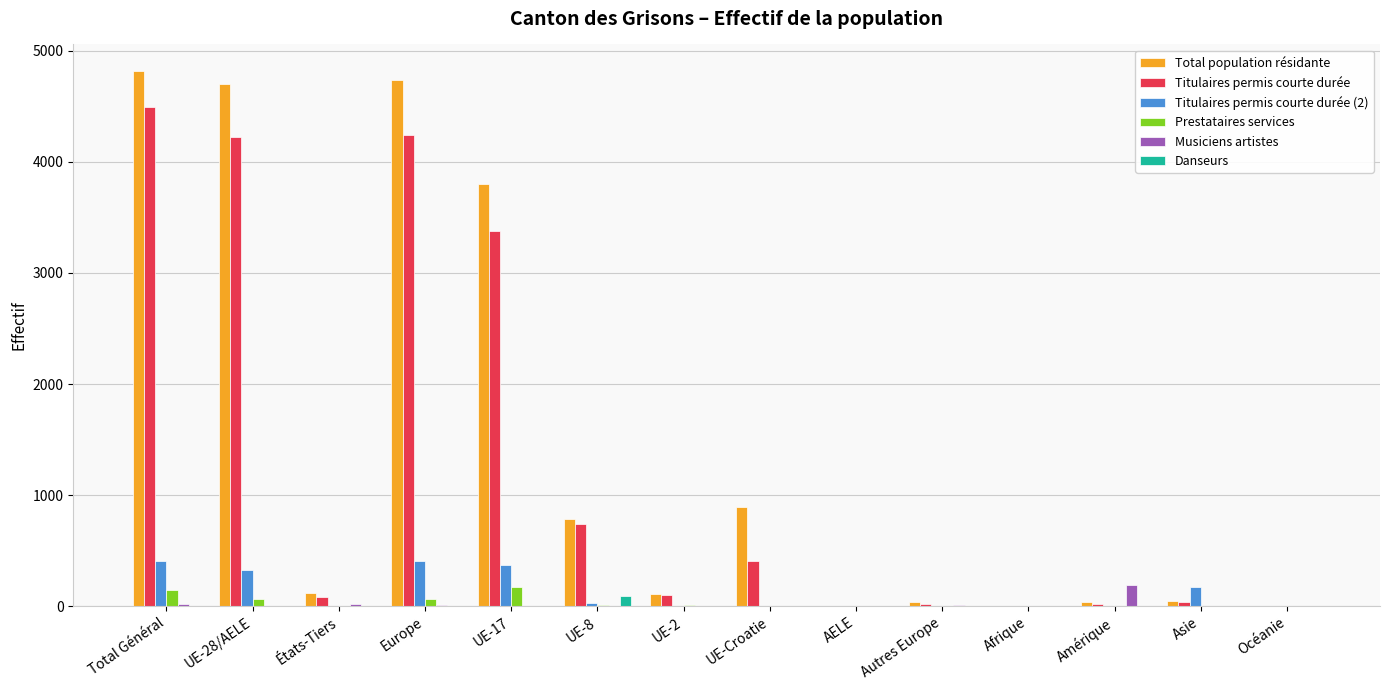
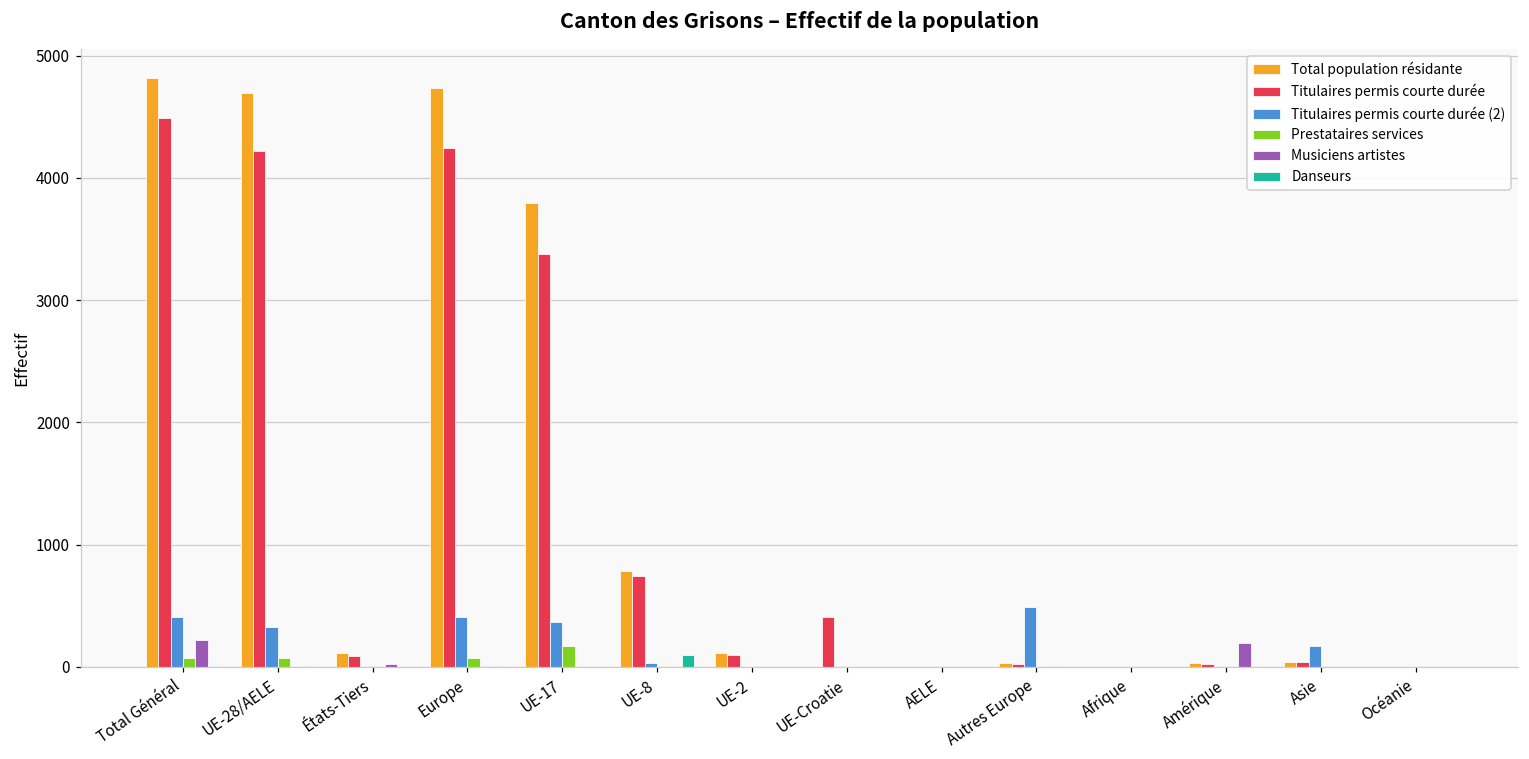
  {
    "Total population résidante": {
      "Total Général": 4820,
      "UE-28/AELE": 4700,
      "États-Tiers": 120,
      "Europe": 4730,
      "UE-17": 3800,
      "UE-8": 790,
      "UE-2": 110,
-     "UE-Croatie": 890,
+     "UE-Croatie": 0,
      "Autres Europe": 30,
      "Amérique": 40,
      "Asie": 40
    },
    "Titulaires permis courte durée": {
      "Total Général": 4490,
      "UE-28/AELE": 4220,
      "États-Tiers": 90,
      "Europe": 4240,
      "UE-17": 3380,
      "UE-8": 740,
      "UE-2": 100,
      "UE-Croatie": 410,
      "Asie": 40
    },
    "Titulaires permis courte durée (2)": {
      "Total Général": 410,
      "UE-28/AELE": 320,
      "Europe": 410,
      "UE-17": 370,
      "UE-8": 30,
      "UE-Croatie": 0,
      "AELE": 0,
-     "Autres Europe": 0,
+     "Autres Europe": 490,
      "Afrique": 0,
      "Asie": 170,
      "Océanie": 0
    },
    "Prestataires services": {
-     "Total Général": 140,
+     "Total Général": 70,
      "UE-28/AELE": 70,
      "États-Tiers": 0,
      "Europe": 70,
      "UE-17": 170,
      "UE-Croatie": 0,
      "AELE": 0,
      "Autres Europe": 0,
      "Afrique": 0,
      "Amérique": 0,
      "Asie": 0,
      "Océanie": 0
    },
    "Musiciens artistes": {
-     "Total Général": 20,
+     "Total Général": 220,
      "UE-28/AELE": 0,
      "UE-17": 0,
      "UE-8": 0,
      "UE-2": 0,
      "UE-Croatie": 0,
      "AELE": 0,
      "Afrique": 0,
      "Amérique": 190,
      "Océanie": 0
    },
    "Danseurs": {
      "UE-17": 0,
      "UE-8": 90,
      "UE-2": 0,
      "UE-Croatie": 0,
      "AELE": 0,
      "Afrique": 0,
      "Asie": 0,
      "Océanie": 0
    }
  }
